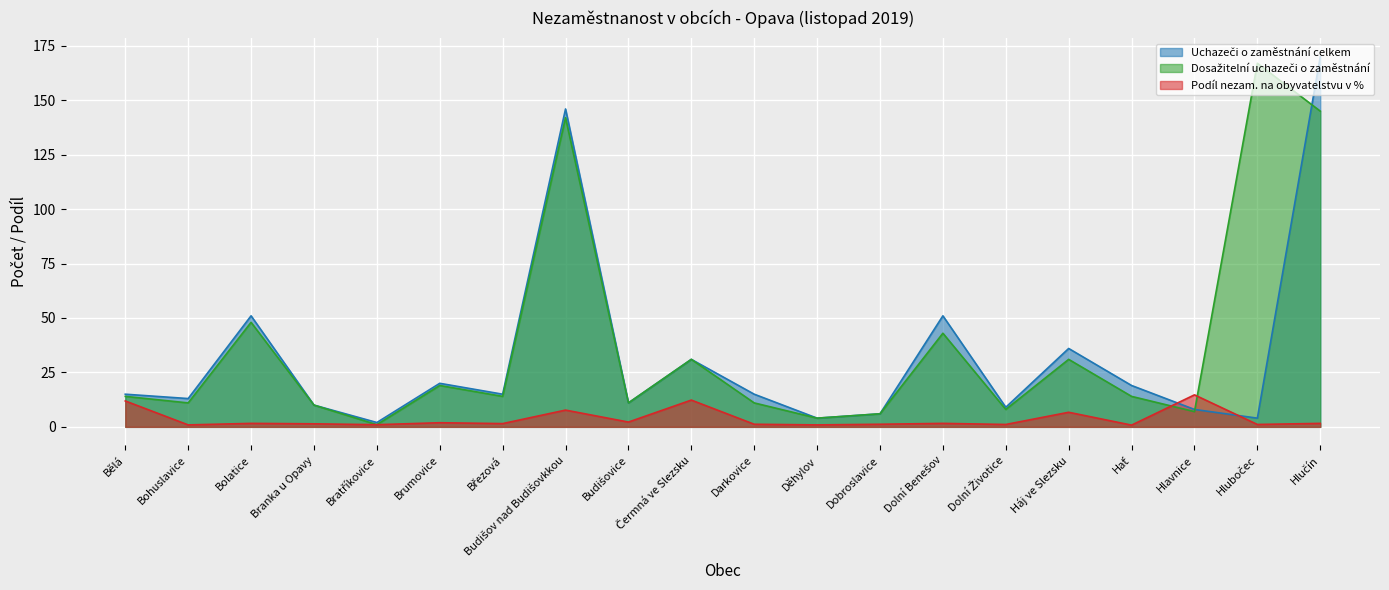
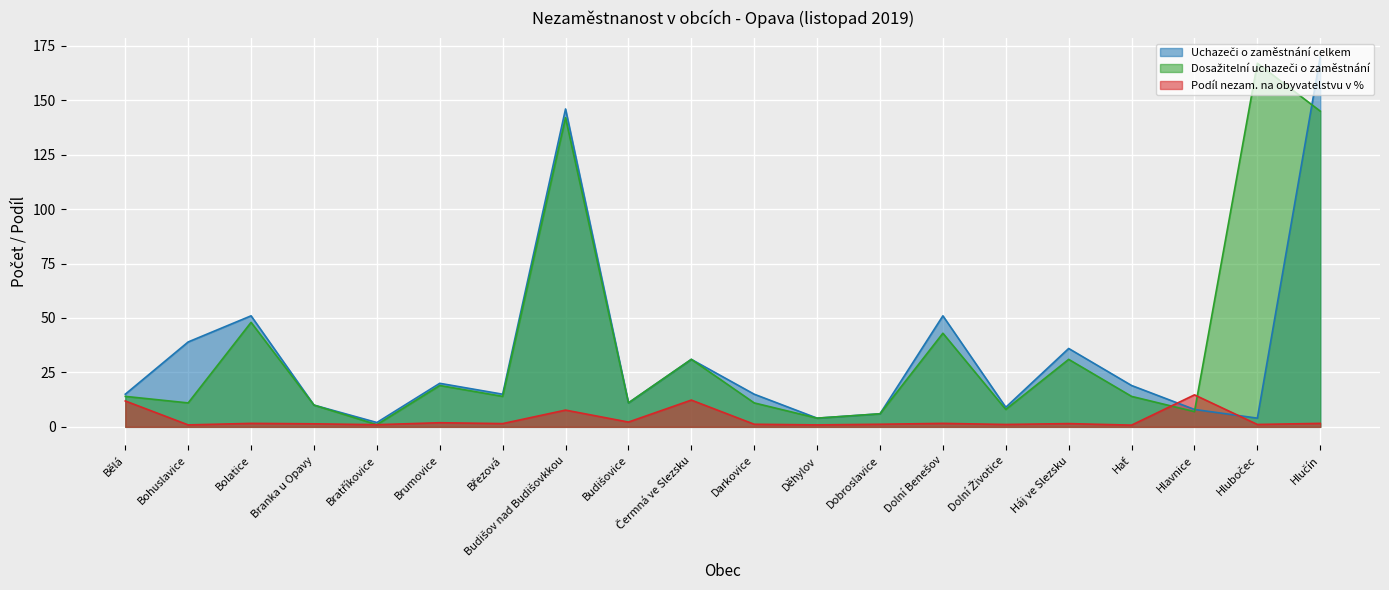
  {
    "Uchazeči o zaměstnání celkem": {
-     "Bohuslavice": 13,
+     "Bohuslavice": 39,
      "Bolatice": 51,
      "Budišov nad Budišovkkou": 146,
      "Darkovice": 15,
      "Dolní Benešov": 51,
      "Háj ve Slezsku": 36,
      "Hať": 19,
      "Hlubočec": 4
    },
    "Dosažitelní uchazeči o zaměstnání": {
      "Bohuslavice": 11,
      "Bolatice": 48,
      "Budišov nad Budišovkkou": 142,
      "Darkovice": 11,
      "Dolní Benešov": 43,
      "Háj ve Slezsku": 31,
      "Hať": 14,
      "Hlučín": 145
    },
    "Podíl nezam. na obyvatelstvu v %": {
      "Bělá": 12,
      "Bohuslavice": 1,
      "Bolatice": 2,
      "Branka u Opavy": 1,
      "Brumovice": 2,
      "Březová": 2,
      "Budišov nad Budišovkkou": 8,
      "Budišovice": 2,
      "Čermná ve Slezsku": 12,
      "Darkovice": 1,
      "Děhylov": 1,
      "Dobroslavice": 1,
      "Dolní Benešov": 2,
      "Dolní Životice": 1,
-     "Háj ve Slezsku": 7,
+     "Háj ve Slezsku": 2,
      "Hať": 1,
      "Hlavnice": 15,
      "Hlubočec": 1,
      "Hlučín": 2
    }
  }
